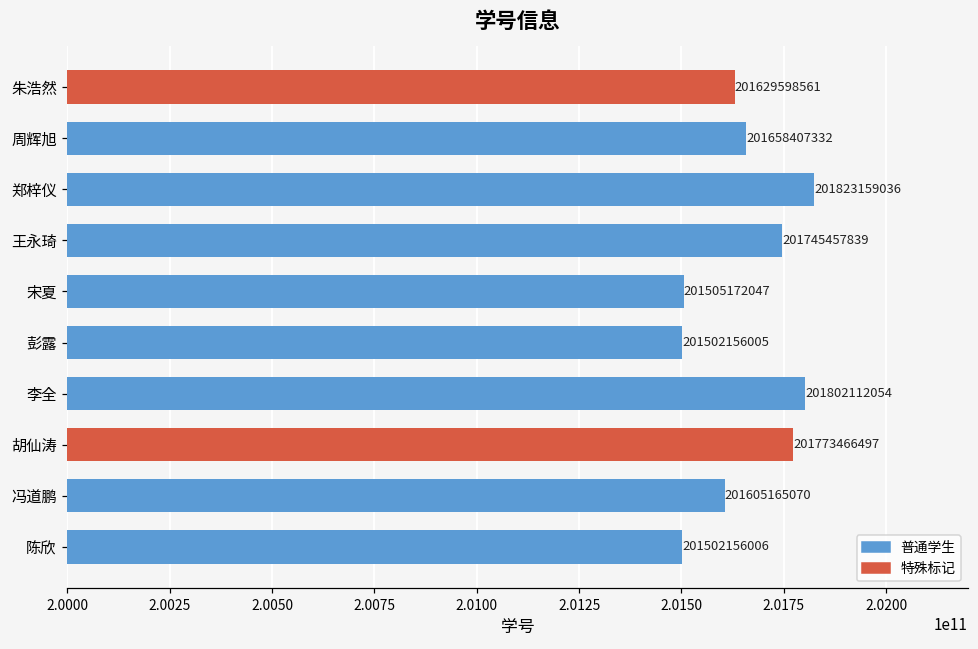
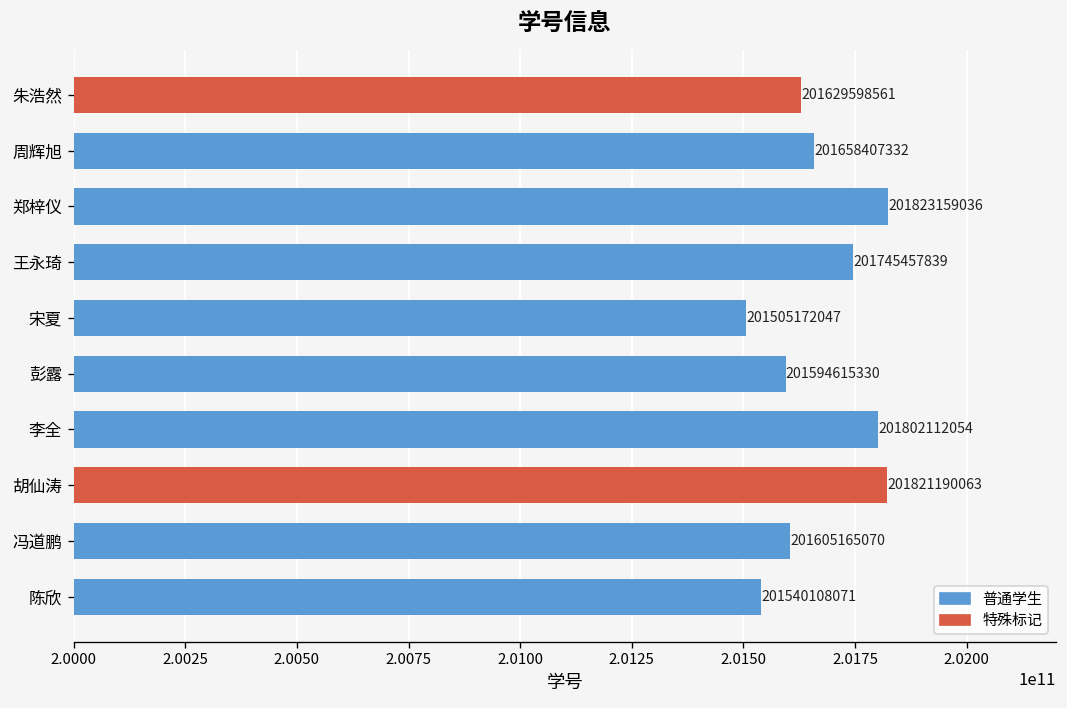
  {
    "朱浩然": 201629598561,
    "周辉旭": 201658407332,
    "郑梓仪": 201823159036,
    "王永琦": 201745457839,
    "宋夏": 201505172047,
-   "彭露": 201502156005,
+   "彭露": 201594615330,
    "李全": 201802112054,
-   "胡仙涛": 201773466497,
+   "胡仙涛": 201821190063,
    "冯道鹏": 201605165070,
-   "陈欣": 201502156006
+   "陈欣": 201540108071
  }
